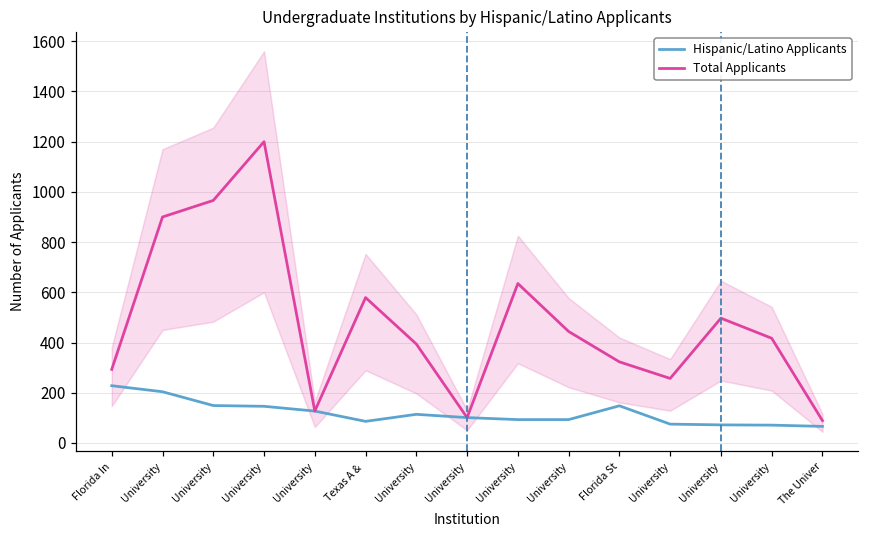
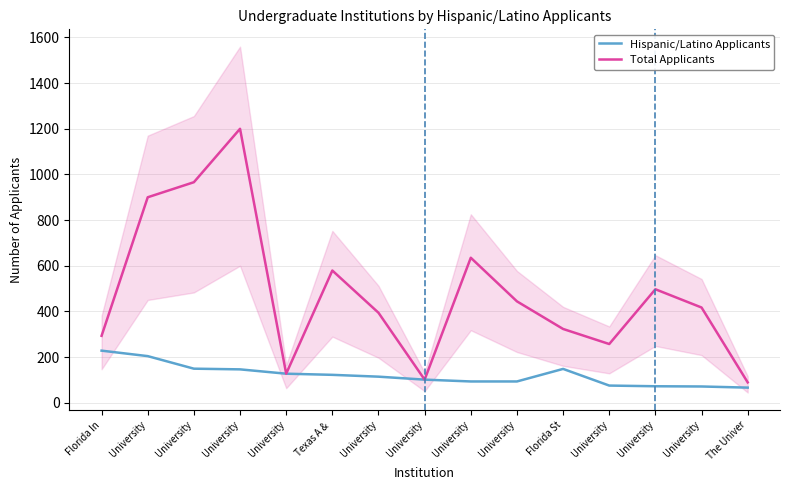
  {
    "Hispanic/Latino Applicants": {
      "Florida In": 230,
-     "Texas A &": 90,
+     "Texas A &": 120,
      "Florida St": 150,
      "The Univer": 70
    }
  }
